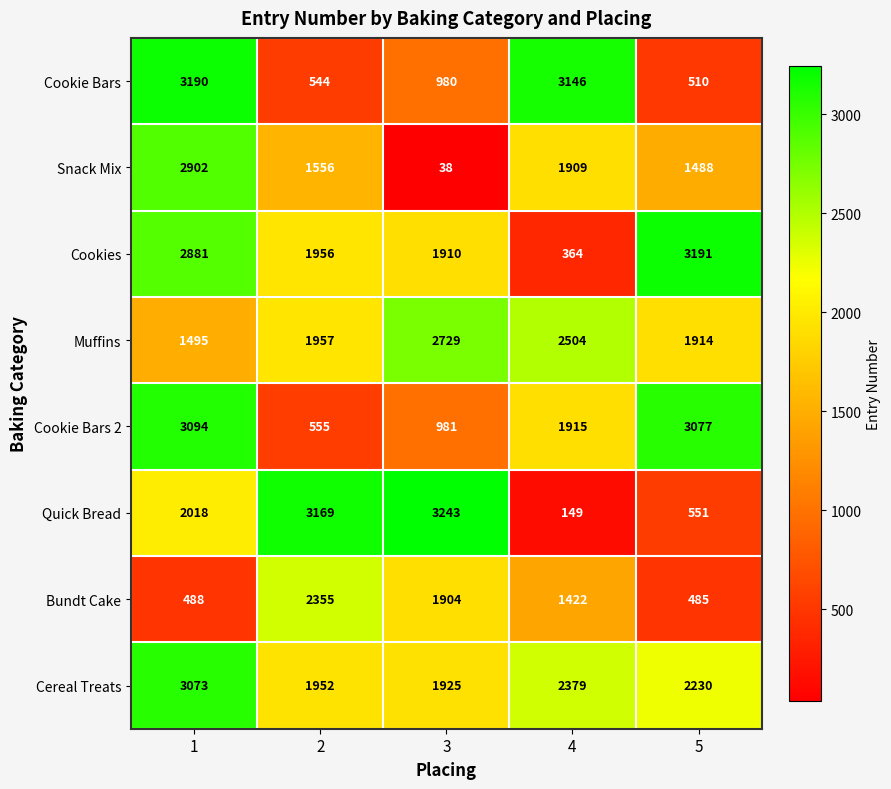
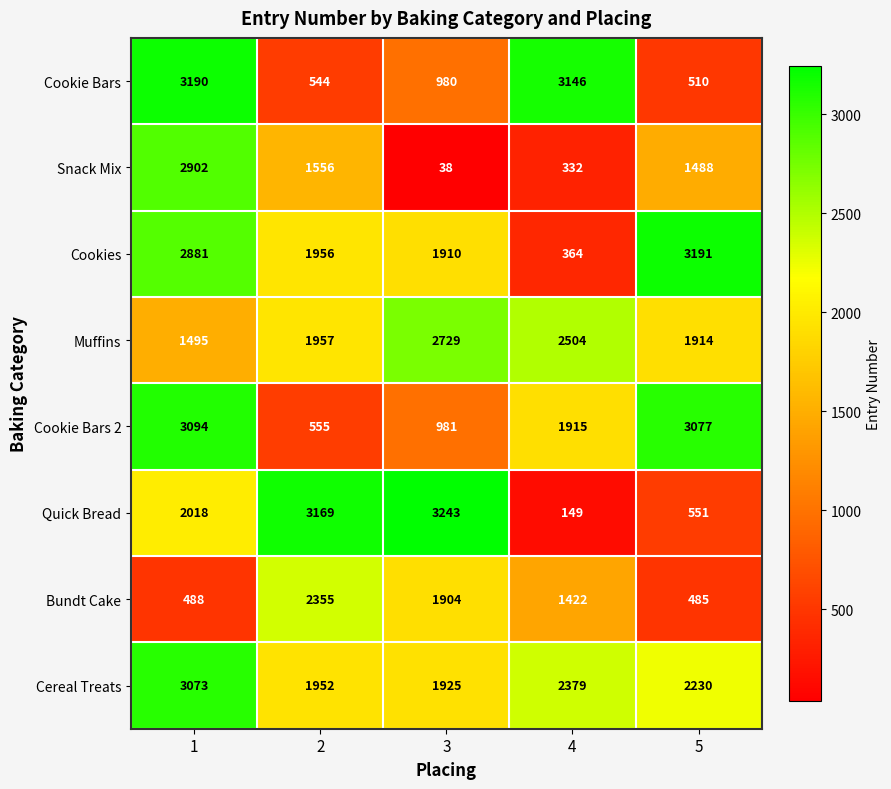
  {
    "Cookie Bars": {
      "1": 3190,
      "2": 544,
      "3": 980,
      "4": 3146,
      "5": 510
    },
    "Snack Mix": {
      "1": 2902,
      "2": 1556,
      "3": 38,
-     "4": 1909,
+     "4": 332,
      "5": 1488
    },
    "Cookies": {
      "1": 2881,
      "2": 1956,
      "3": 1910,
      "4": 364,
      "5": 3191
    },
    "Muffins": {
      "1": 1495,
      "2": 1957,
      "3": 2729,
      "4": 2504,
      "5": 1914
    },
    "Cookie Bars 2": {
      "1": 3094,
      "2": 555,
      "3": 981,
      "4": 1915,
      "5": 3077
    },
    "Quick Bread": {
      "1": 2018,
      "2": 3169,
      "3": 3243,
      "4": 149,
      "5": 551
    },
    "Bundt Cake": {
      "1": 488,
      "2": 2355,
      "3": 1904,
      "4": 1422,
      "5": 485
    },
    "Cereal Treats": {
      "1": 3073,
      "2": 1952,
      "3": 1925,
      "4": 2379,
      "5": 2230
    }
  }
